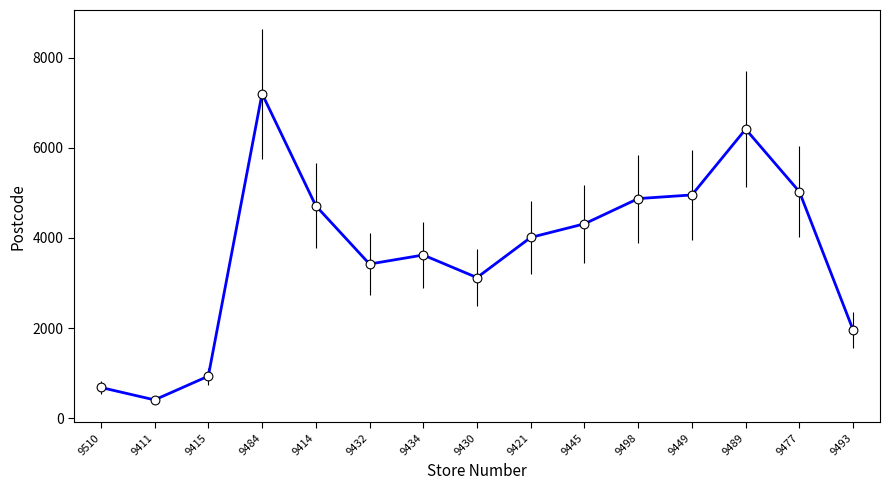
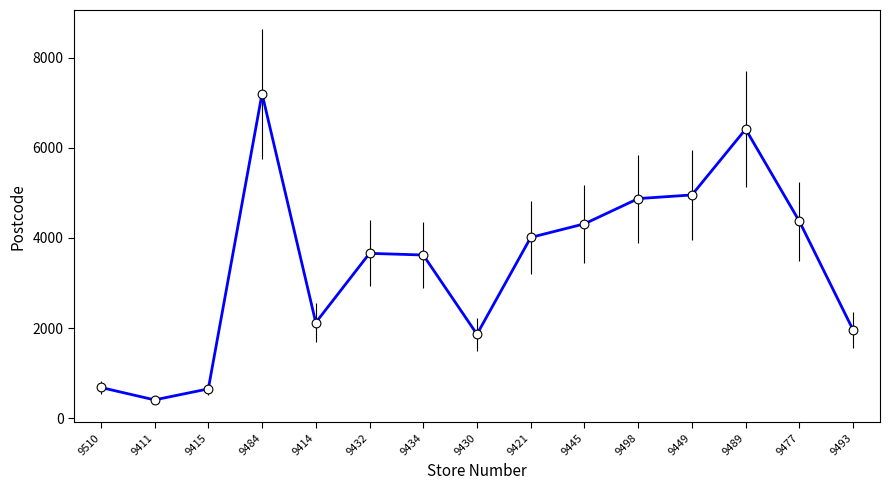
  {
    "9510": 700,
    "9411": 400,
-   "9415": 900,
+   "9415": 600,
    "9484": 7200,
-   "9414": 4700,
-   "9432": 3400,
+   "9414": 2100,
+   "9432": 3700,
    "9434": 3600,
-   "9430": 3100,
+   "9430": 1900,
    "9421": 4000,
    "9445": 4300,
    "9498": 4900,
    "9449": 5000,
    "9489": 6400,
-   "9477": 5000,
+   "9477": 4400,
    "9493": 2000
  }
